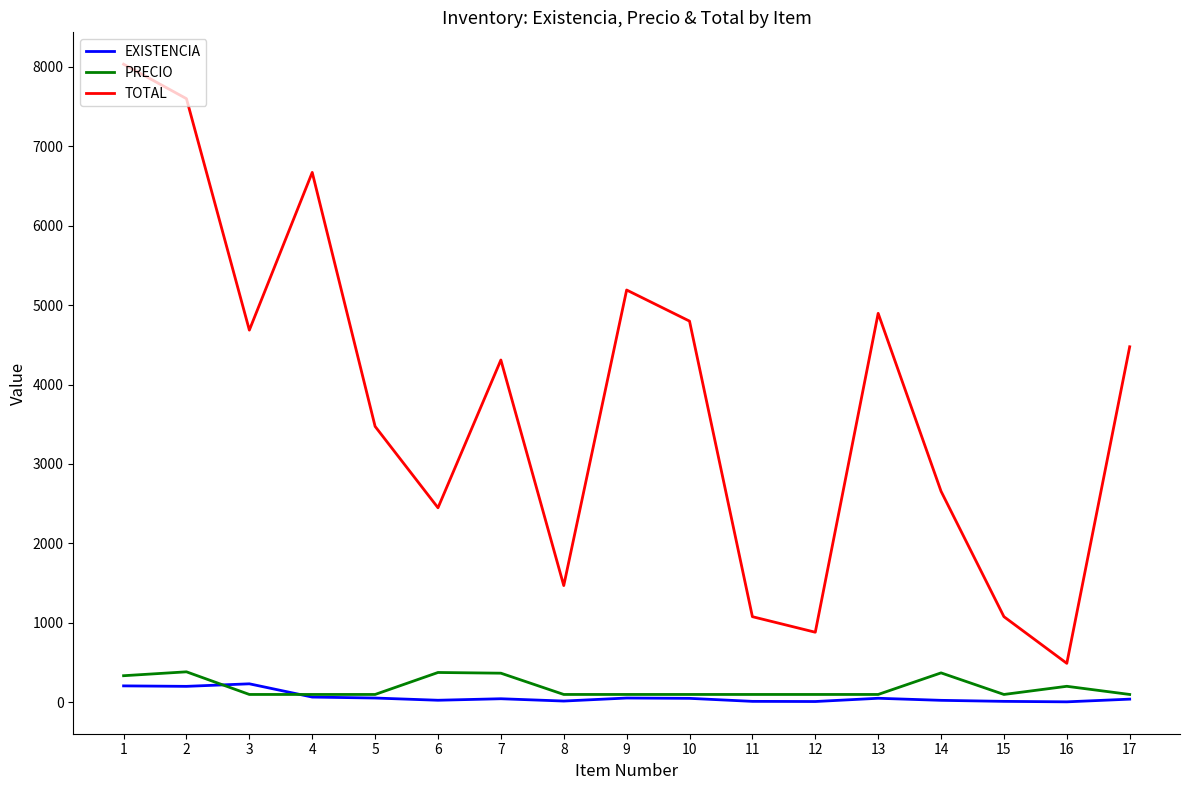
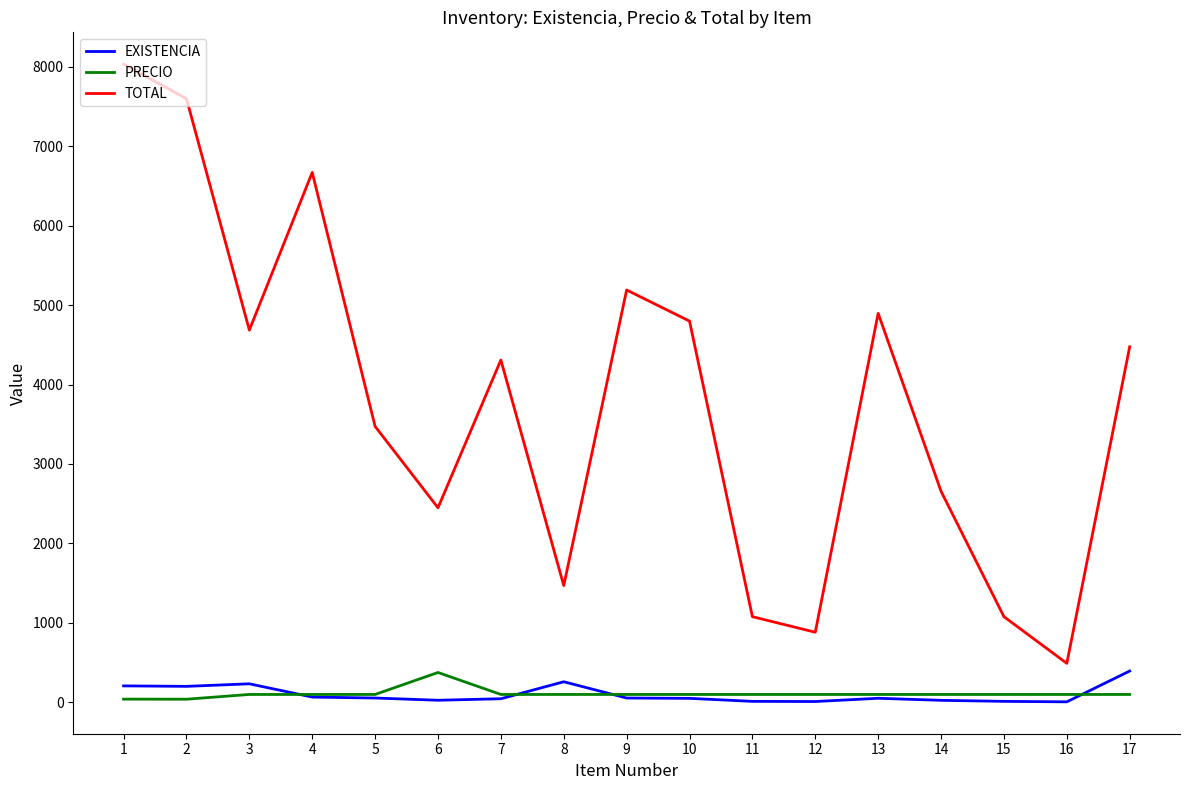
  {
    "EXISTENCIA": {
      "1": 200,
      "2": 200,
      "3": 200,
      "4": 100,
      "5": 100,
      "6": 0,
      "7": 0,
-     "8": 0,
+     "8": 300,
      "9": 100,
      "10": 0,
      "11": 0,
      "12": 0,
      "13": 100,
      "14": 0,
      "15": 0,
      "16": 0,
-     "17": 0
+     "17": 400
    },
    "PRECIO": {
-     "1": 300,
-     "2": 400,
+     "1": 0,
+     "2": 0,
      "3": 100,
      "4": 100,
      "5": 100,
      "6": 400,
-     "7": 400,
+     "7": 100,
      "8": 100,
      "9": 100,
      "10": 100,
      "11": 100,
      "12": 100,
      "13": 100,
-     "14": 400,
+     "14": 100,
      "15": 100,
-     "16": 200,
+     "16": 100,
      "17": 100
    },
    "TOTAL": {
      "3": 4700,
      "4": 6700,
      "5": 3500,
      "6": 2400,
      "7": 4300,
      "8": 1500,
      "9": 5200,
      "10": 4800,
      "11": 1100,
      "12": 900,
      "13": 4900,
      "14": 2700,
      "15": 1100,
      "16": 500,
      "17": 4500
    }
  }
